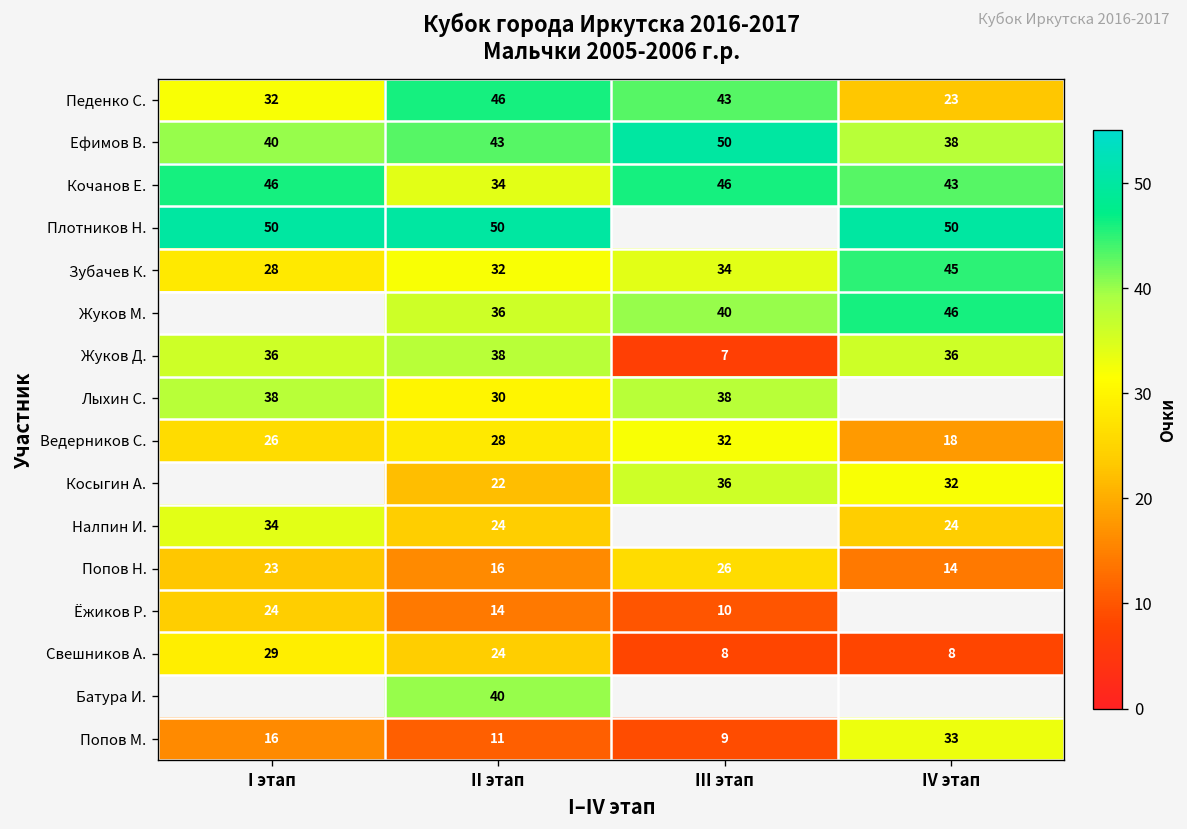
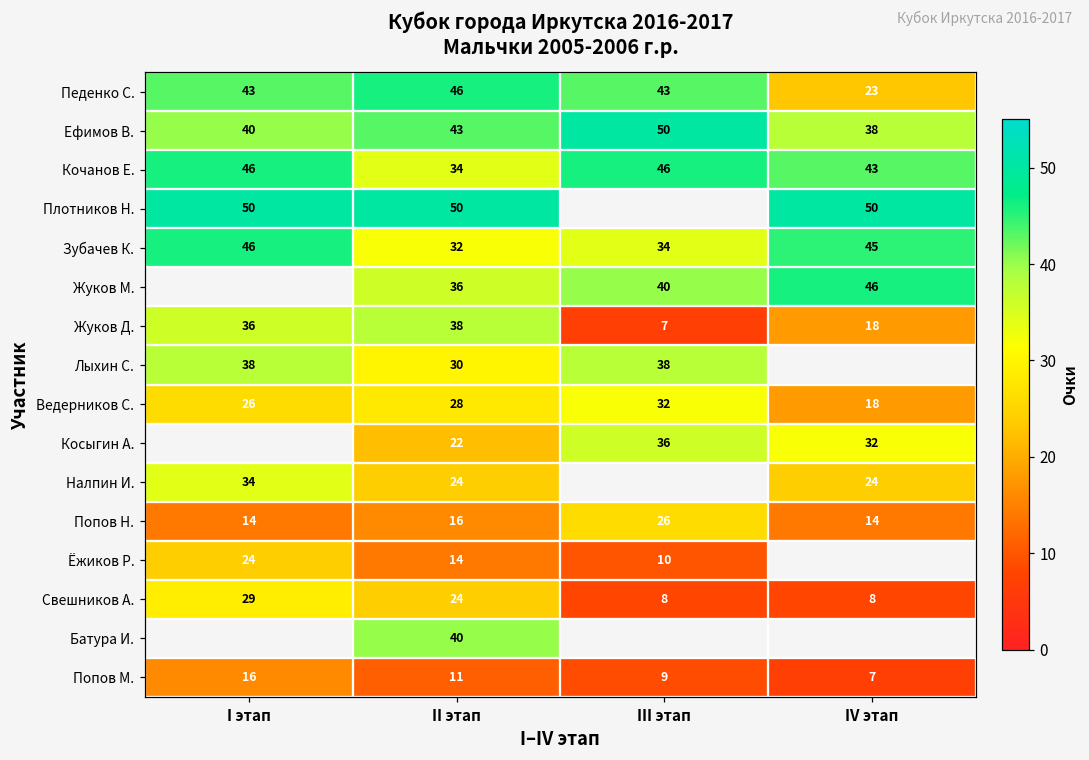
  {
    "Педенко С.": {
-     "I этап": 32,
+     "I этап": 43,
      "II этап": 46,
      "III этап": 43,
      "IV этап": 23
    },
    "Ефимов В.": {
      "I этап": 40,
      "II этап": 43,
      "III этап": 50,
      "IV этап": 38
    },
    "Кочанов Е.": {
      "I этап": 46,
      "II этап": 34,
      "III этап": 46,
      "IV этап": 43
    },
    "Плотников Н.": {
      "I этап": 50,
      "II этап": 50,
      "IV этап": 50
    },
    "Зубачев К.": {
-     "I этап": 28,
+     "I этап": 46,
      "II этап": 32,
      "III этап": 34,
      "IV этап": 45
    },
    "Жуков М.": {
      "II этап": 36,
      "III этап": 40,
      "IV этап": 46
    },
    "Жуков Д.": {
      "I этап": 36,
      "II этап": 38,
      "III этап": 7,
-     "IV этап": 36
+     "IV этап": 18
    },
    "Лыхин С.": {
      "I этап": 38,
      "II этап": 30,
      "III этап": 38
    },
    "Ведерников С.": {
      "I этап": 26,
      "II этап": 28,
      "III этап": 32,
      "IV этап": 18
    },
    "Косыгин А.": {
      "II этап": 22,
      "III этап": 36,
      "IV этап": 32
    },
    "Налпин И.": {
      "I этап": 34,
      "II этап": 24,
      "IV этап": 24
    },
    "Попов Н.": {
-     "I этап": 23,
+     "I этап": 14,
      "II этап": 16,
      "III этап": 26,
      "IV этап": 14
    },
    "Ёжиков Р.": {
      "I этап": 24,
      "II этап": 14,
      "III этап": 10
    },
    "Свешников А.": {
      "I этап": 29,
      "II этап": 24,
      "III этап": 8,
      "IV этап": 8
    },
    "Батура И.": {
      "II этап": 40
    },
    "Попов М.": {
      "I этап": 16,
      "II этап": 11,
      "III этап": 9,
-     "IV этап": 33
+     "IV этап": 7
    }
  }
